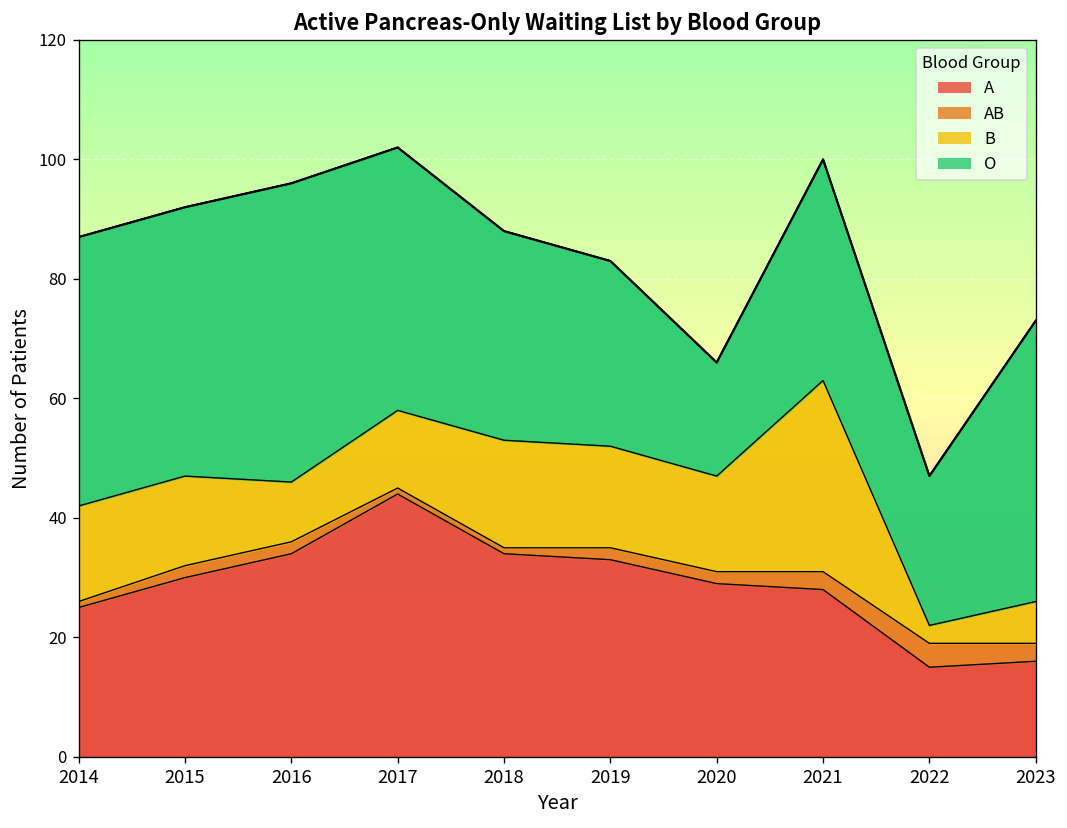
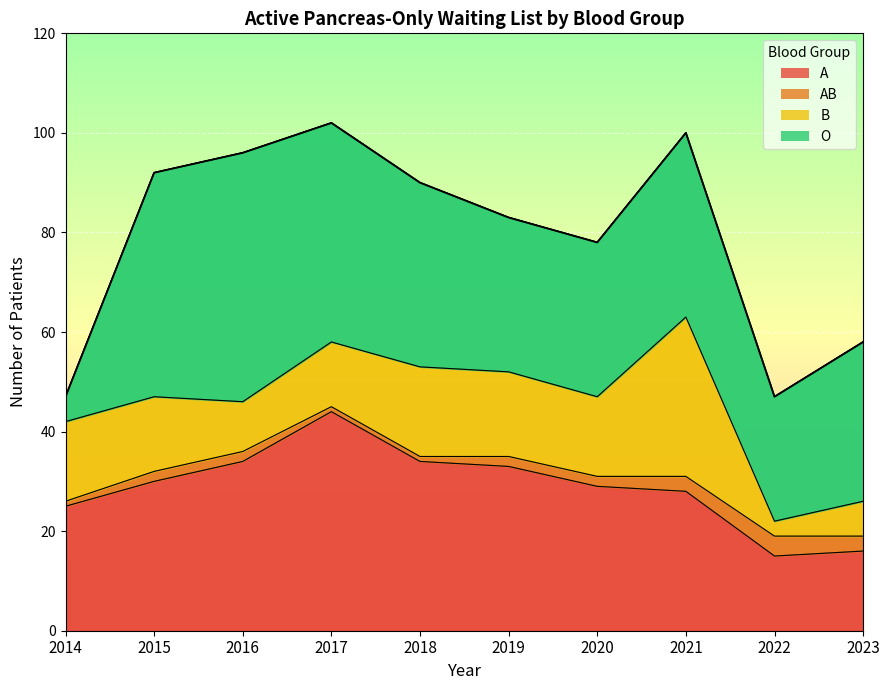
  {
    "B": {
      "2014": 16,
      "2015": 15,
      "2016": 10,
      "2017": 13,
      "2018": 18,
      "2019": 17,
      "2020": 16,
      "2021": 32,
      "2022": 3,
      "2023": 7
    },
    "O": {
-     "2014": 45,
+     "2014": 5,
      "2015": 45,
      "2016": 50,
      "2017": 44,
-     "2018": 35,
+     "2018": 37,
      "2019": 31,
-     "2020": 19,
+     "2020": 31,
      "2021": 37,
      "2022": 25,
-     "2023": 47
+     "2023": 32
    }
  }
